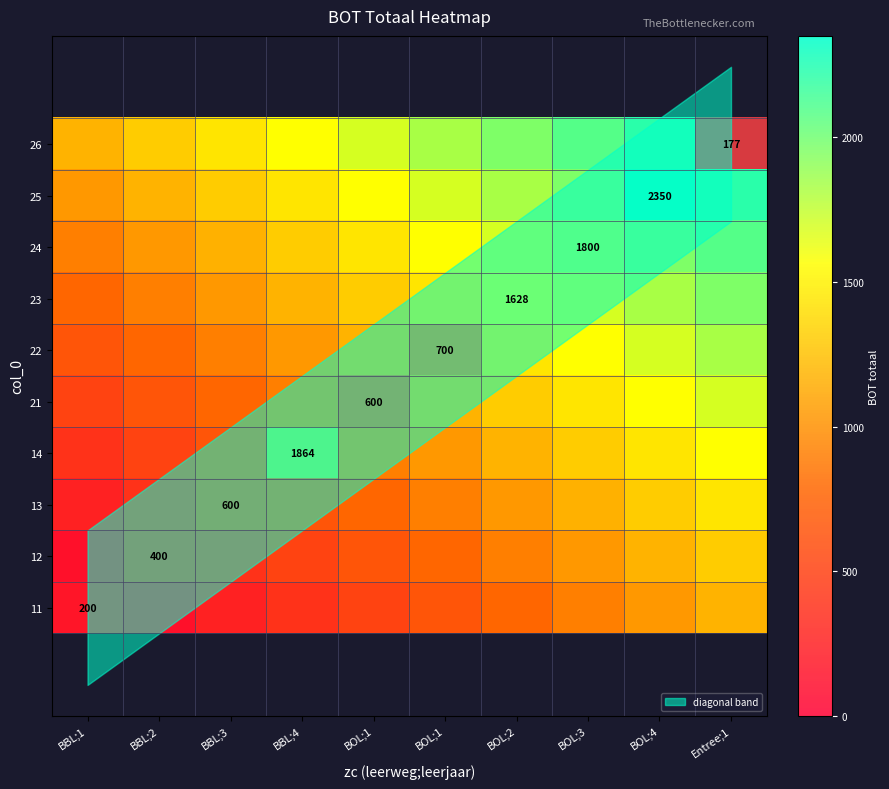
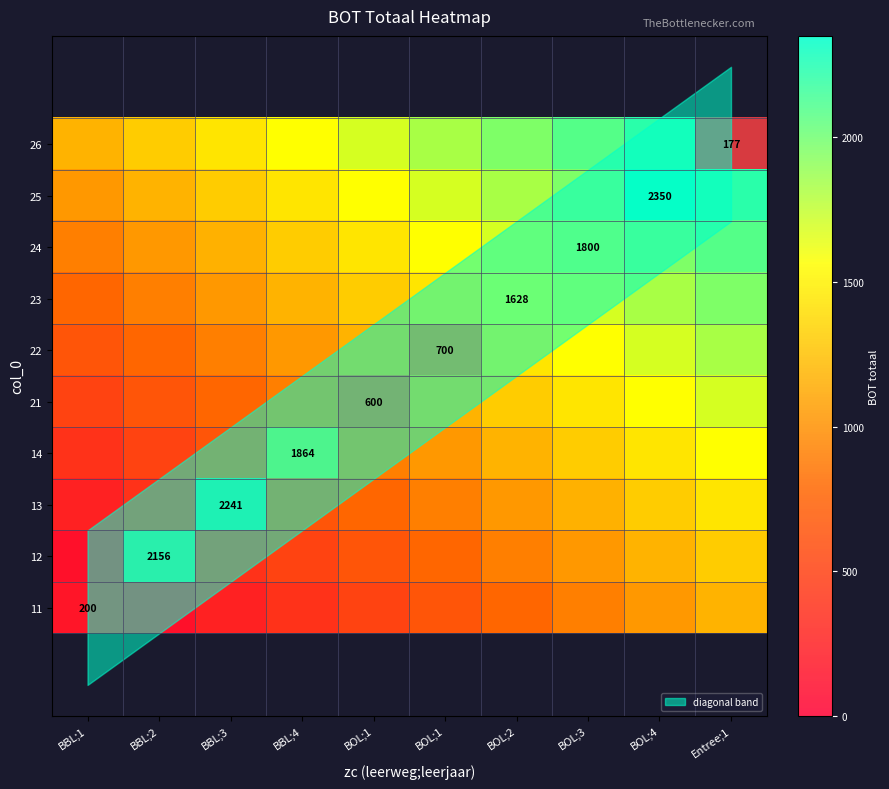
  {
    "26": {
      "Entree;1": 177
    },
    "25": {
      "BOL;4": 2350
    },
    "24": {
      "BOL;3": 1800
    },
    "23": {
      "BOL;2": 1628
    },
    "14": {
      "BBL;4": 1864
    },
    "13": {
-     "BBL;3": 600
+     "BBL;3": 2241
    },
    "12": {
-     "BBL;2": 400
+     "BBL;2": 2156
    },
    "11": {
      "BBL;1": 200
    }
  }
